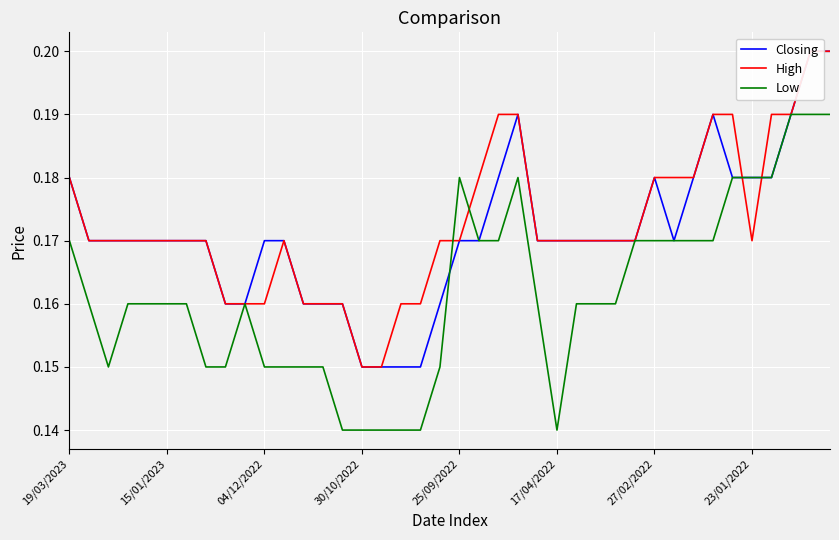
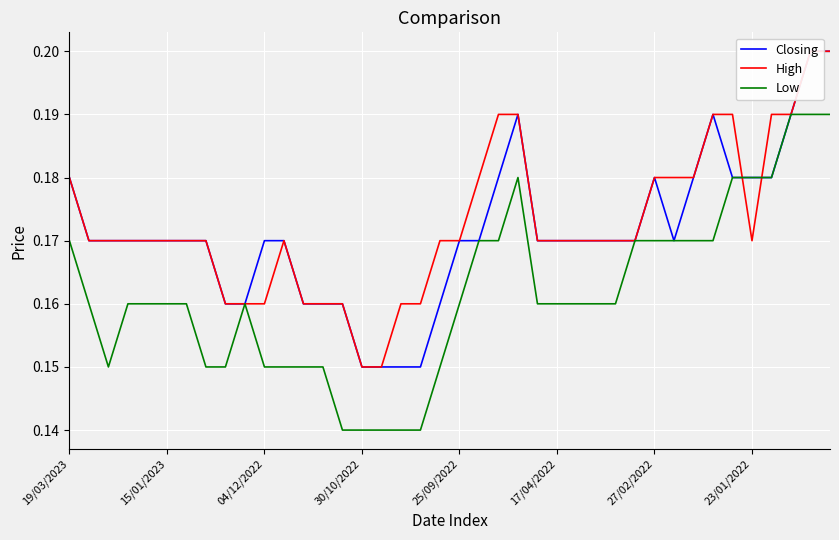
  {
    "Closing": {
      "04/12/2022": 0.17
    },
    "High": {
      "04/12/2022": 0.16,
      "23/01/2022": 0.17
    },
    "Low": {
      "19/03/2023": 0.17,
      "15/01/2023": 0.16,
      "04/12/2022": 0.15,
      "30/10/2022": 0.14,
-     "25/09/2022": 0.18,
-     "17/04/2022": 0.14,
+     "25/09/2022": 0.16,
+     "17/04/2022": 0.16,
      "27/02/2022": 0.17
    }
  }
